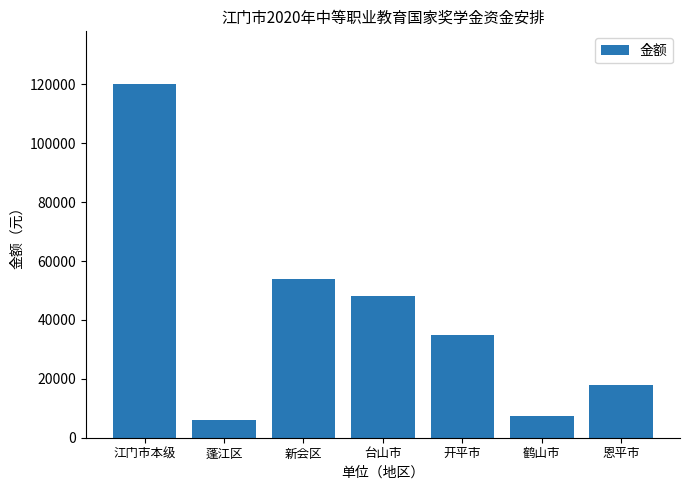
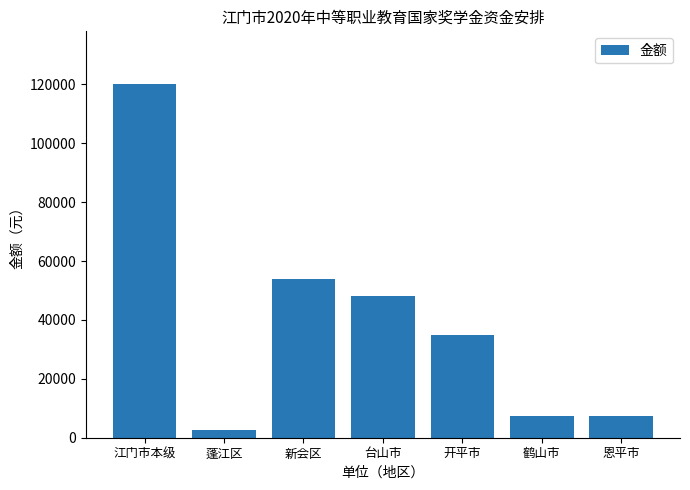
  {
    "江门市本级": 120000,
-   "蓬江区": 6000,
+   "蓬江区": 3000,
    "新会区": 54000,
    "台山市": 48000,
    "开平市": 35000,
    "鹤山市": 7000,
-   "恩平市": 18000
+   "恩平市": 7000
  }
